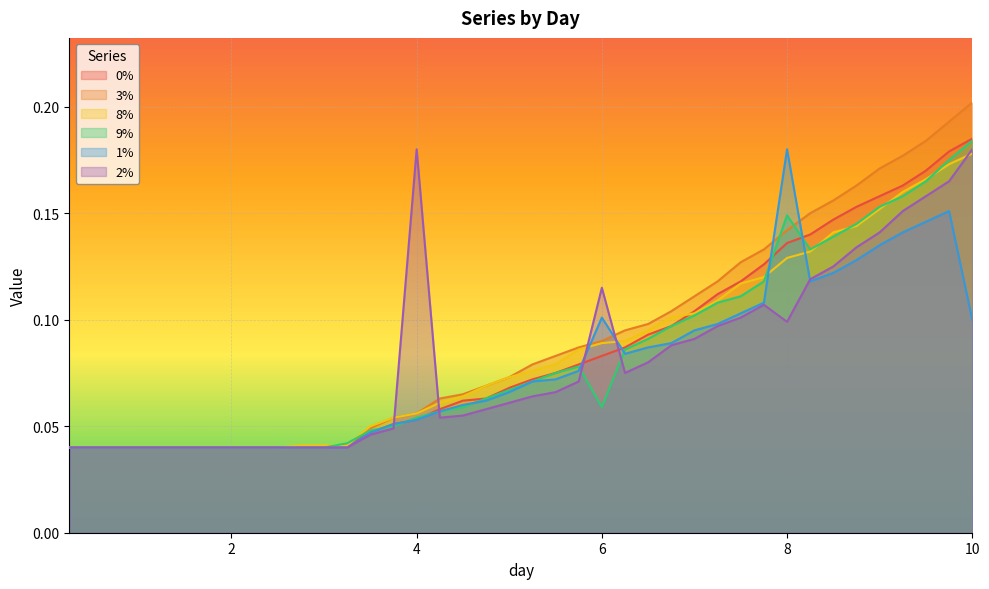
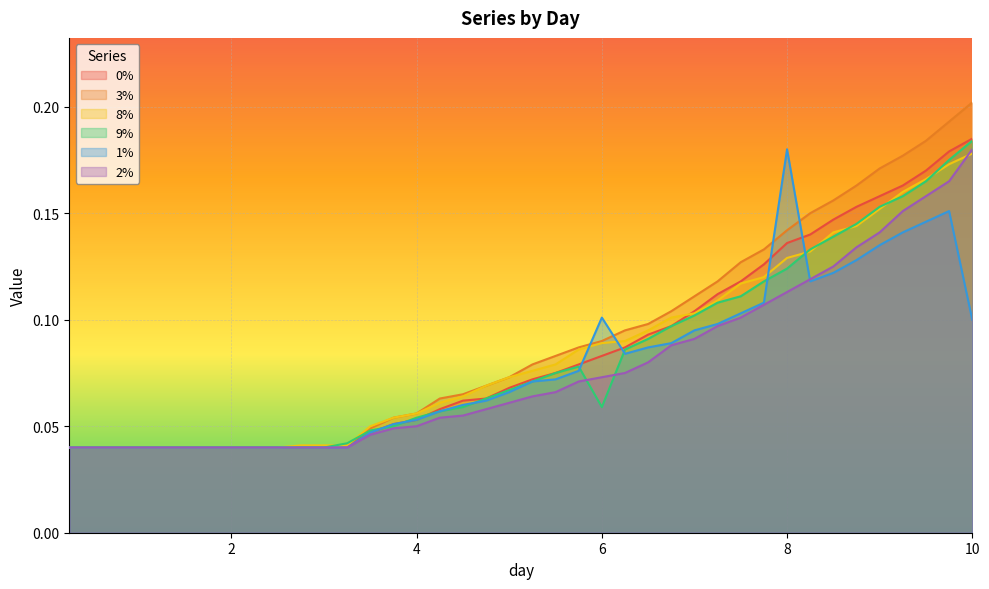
  {
    "9%": {
      "6": 0.059,
-     "8": 0.149
+     "8": 0.124
    },
    "1%": {
      "6": 0.101,
      "8": 0.180,
      "10": 0.100
    },
    "2%": {
-     "4": 0.18,
-     "6": 0.115,
-     "8": 0.099,
+     "4": 0.05,
+     "6": 0.073,
+     "8": 0.113,
      "10": 0.180
    }
  }
